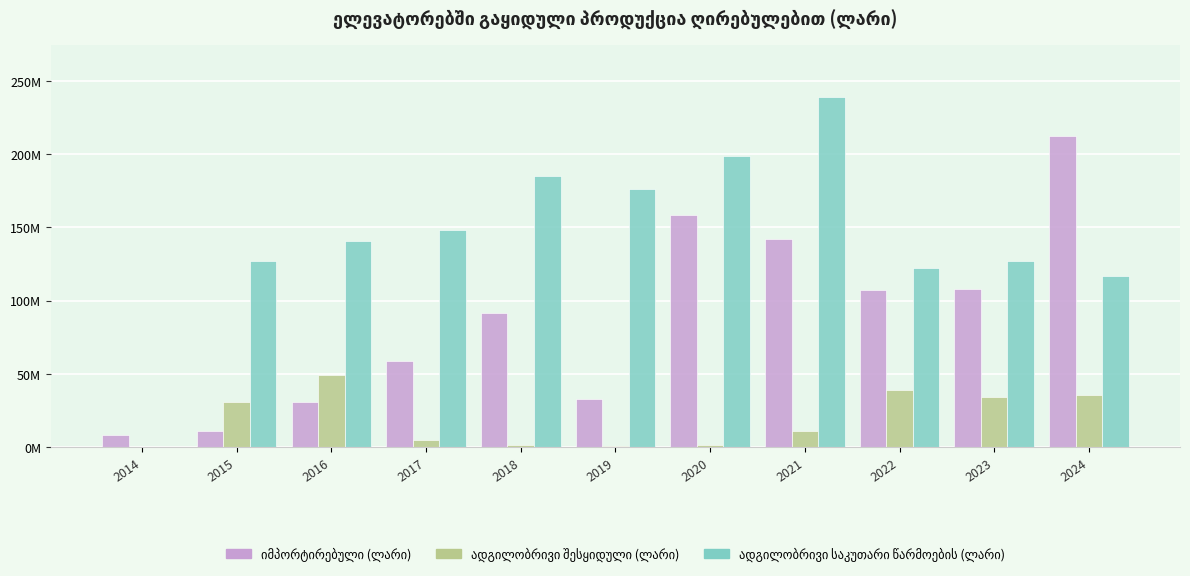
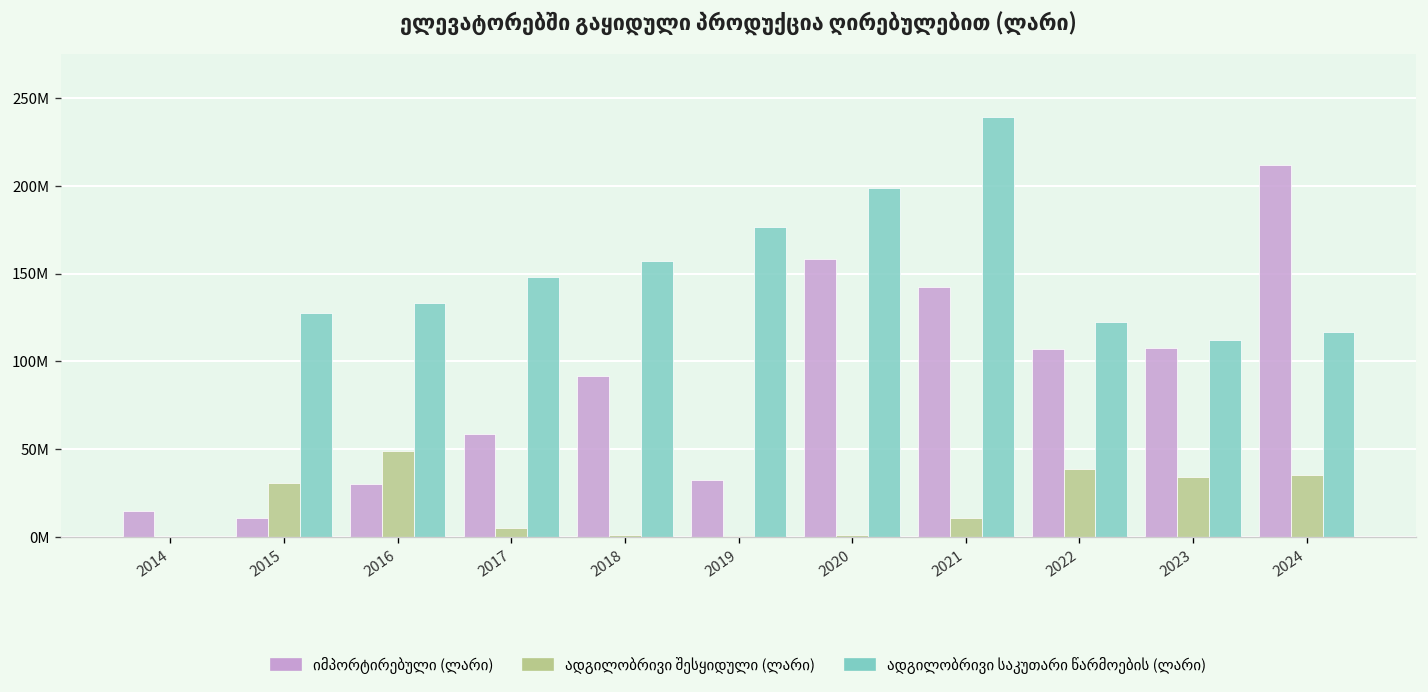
  {
    "იმპორტირებული (ლარი)": {
-     "2014": 8000000,
+     "2014": 15000000,
      "2015": 11000000,
      "2016": 30000000,
      "2017": 59000000,
      "2018": 92000000,
      "2019": 32000000,
      "2020": 158000000,
      "2021": 142000000,
      "2022": 107000000,
      "2023": 108000000,
      "2024": 212000000
    },
    "ადგილობრივი შესყიდული (ლარი)": {
      "2014": 0,
      "2015": 31000000,
      "2016": 49000000,
      "2017": 5000000,
      "2021": 11000000,
      "2022": 39000000,
      "2023": 34000000,
      "2024": 35000000
    },
    "ადგილობრივი საკუთარი წარმოების (ლარი)": {
      "2014": 0,
      "2015": 127000000,
-     "2016": 141000000,
+     "2016": 133000000,
      "2017": 148000000,
-     "2018": 185000000,
+     "2018": 157000000,
      "2019": 177000000,
      "2020": 199000000,
      "2021": 239000000,
      "2022": 122000000,
-     "2023": 127000000,
+     "2023": 112000000,
      "2024": 117000000
    }
  }
